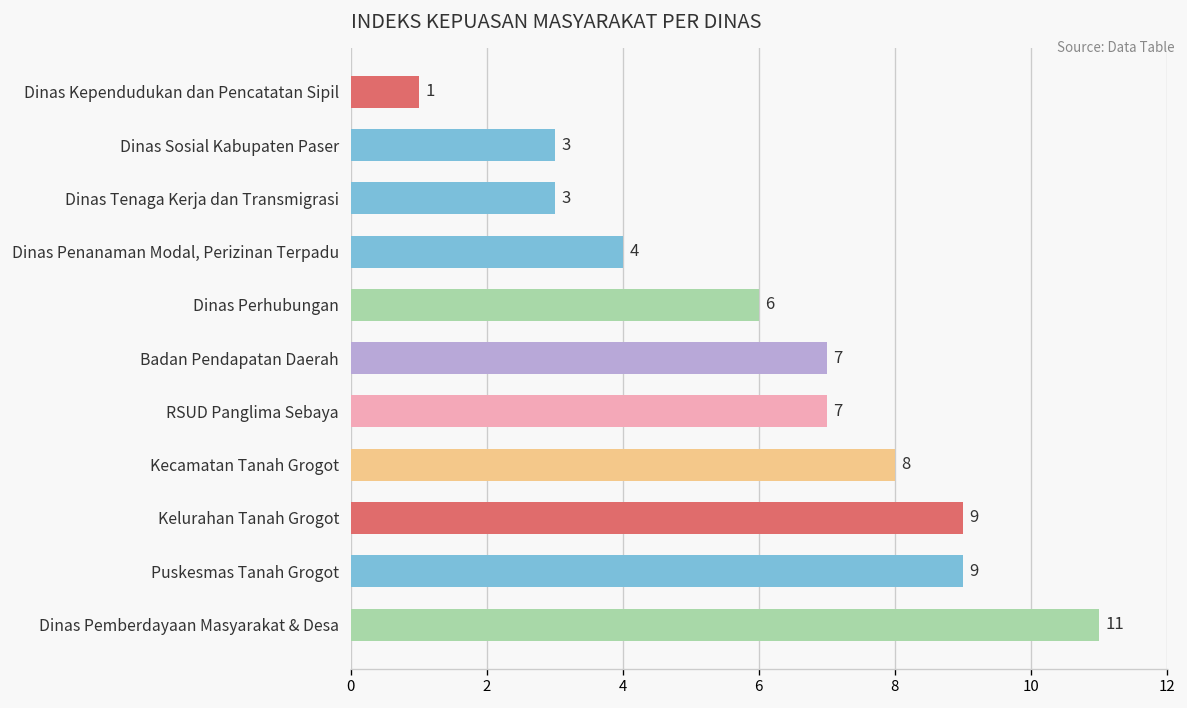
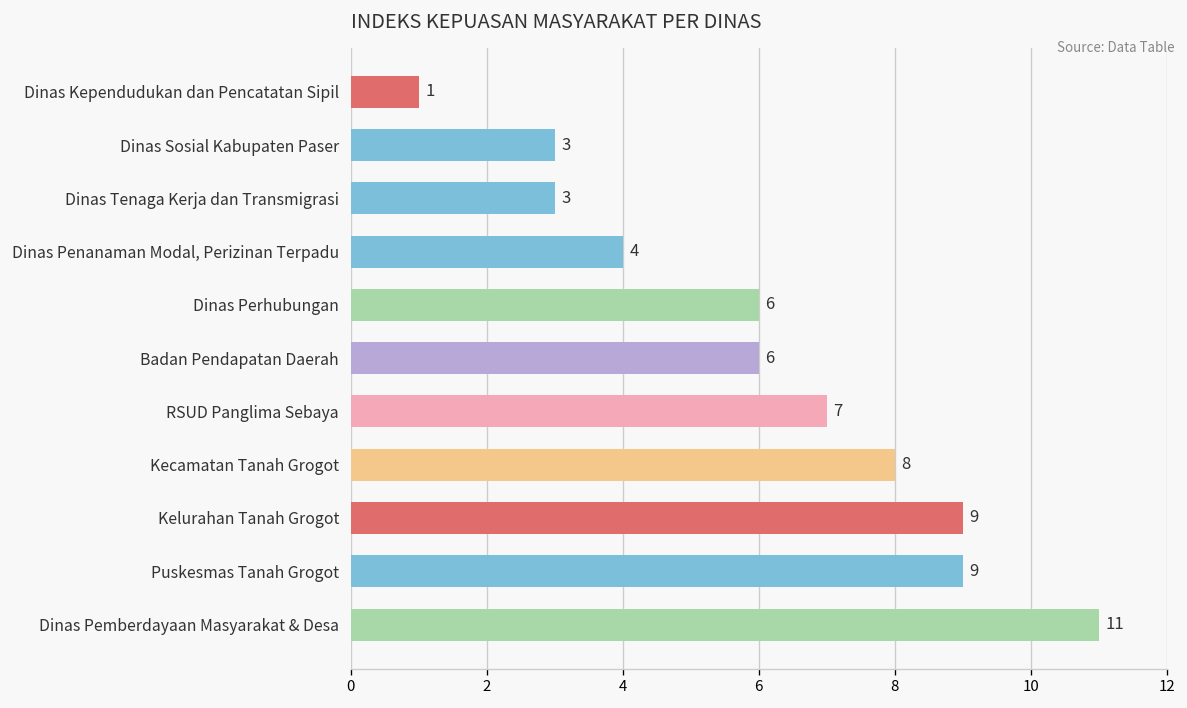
  {
    "Dinas Kependudukan dan Pencatatan Sipil": 1,
    "Dinas Sosial Kabupaten Paser": 3,
    "Dinas Tenaga Kerja dan Transmigrasi": 3,
    "Dinas Penanaman Modal, Perizinan Terpadu": 4,
    "Dinas Perhubungan": 6,
-   "Badan Pendapatan Daerah": 7,
+   "Badan Pendapatan Daerah": 6,
    "RSUD Panglima Sebaya": 7,
    "Kecamatan Tanah Grogot": 8,
    "Kelurahan Tanah Grogot": 9,
    "Puskesmas Tanah Grogot": 9,
    "Dinas Pemberdayaan Masyarakat & Desa": 11
  }
